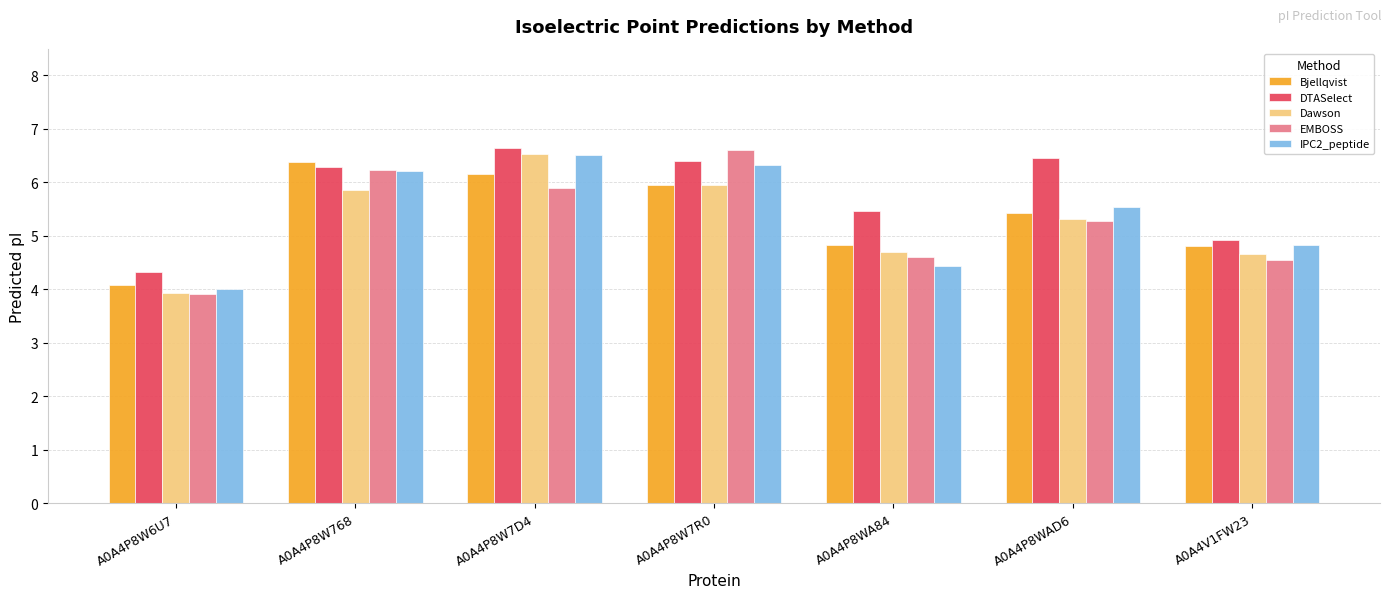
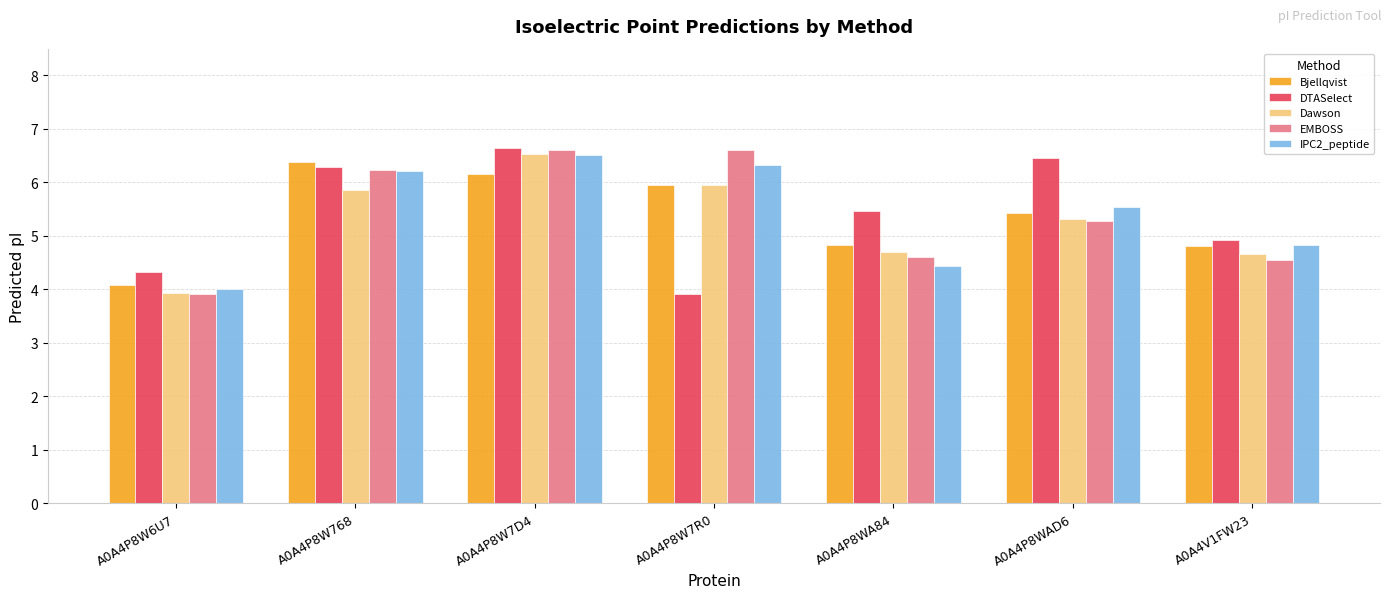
  {
    "Bjellqvist": {
      "A0A4P8W6U7": 4.1,
      "A0A4P8W768": 6.4,
      "A0A4P8W7D4": 6.2,
      "A0A4P8W7R0": 5.9,
      "A0A4P8WA84": 4.8,
      "A0A4P8WAD6": 5.4,
      "A0A4V1FW23": 4.8
    },
    "DTASelect": {
      "A0A4P8W6U7": 4.3,
      "A0A4P8W768": 6.3,
      "A0A4P8W7D4": 6.6,
-     "A0A4P8W7R0": 6.4,
+     "A0A4P8W7R0": 3.9,
      "A0A4P8WA84": 5.5,
      "A0A4P8WAD6": 6.5,
      "A0A4V1FW23": 4.9
    },
    "Dawson": {
      "A0A4P8W6U7": 3.9,
      "A0A4P8W768": 5.9,
      "A0A4P8W7D4": 6.5,
      "A0A4P8W7R0": 5.9,
      "A0A4P8WA84": 4.7,
      "A0A4P8WAD6": 5.3,
      "A0A4V1FW23": 4.7
    },
    "EMBOSS": {
      "A0A4P8W6U7": 3.9,
      "A0A4P8W768": 6.2,
-     "A0A4P8W7D4": 5.9,
+     "A0A4P8W7D4": 6.6,
      "A0A4P8W7R0": 6.6,
      "A0A4P8WA84": 4.6,
      "A0A4P8WAD6": 5.3,
      "A0A4V1FW23": 4.6
    },
    "IPC2_peptide": {
      "A0A4P8W6U7": 4.0,
      "A0A4P8W768": 6.2,
      "A0A4P8W7D4": 6.5,
      "A0A4P8W7R0": 6.3,
      "A0A4P8WA84": 4.4,
      "A0A4P8WAD6": 5.5,
      "A0A4V1FW23": 4.8
    }
  }
